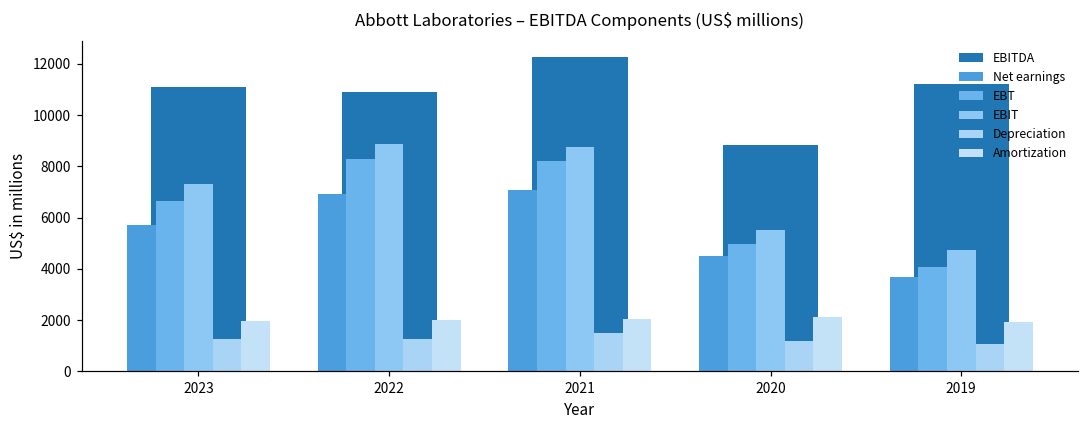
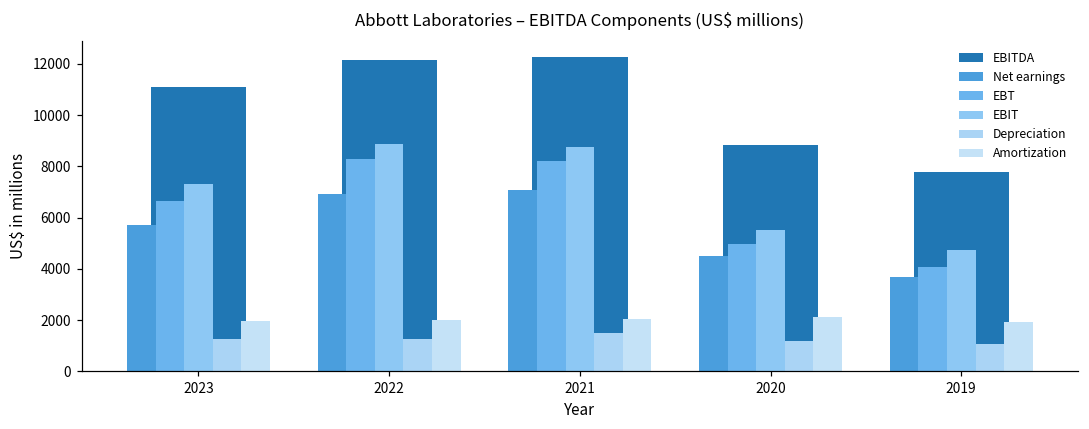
  {
    "EBITDA": {
      "2023": 11100,
-     "2022": 10900,
+     "2022": 12100,
      "2021": 12300,
      "2020": 8800,
-     "2019": 11200
+     "2019": 7800
    }
  }
